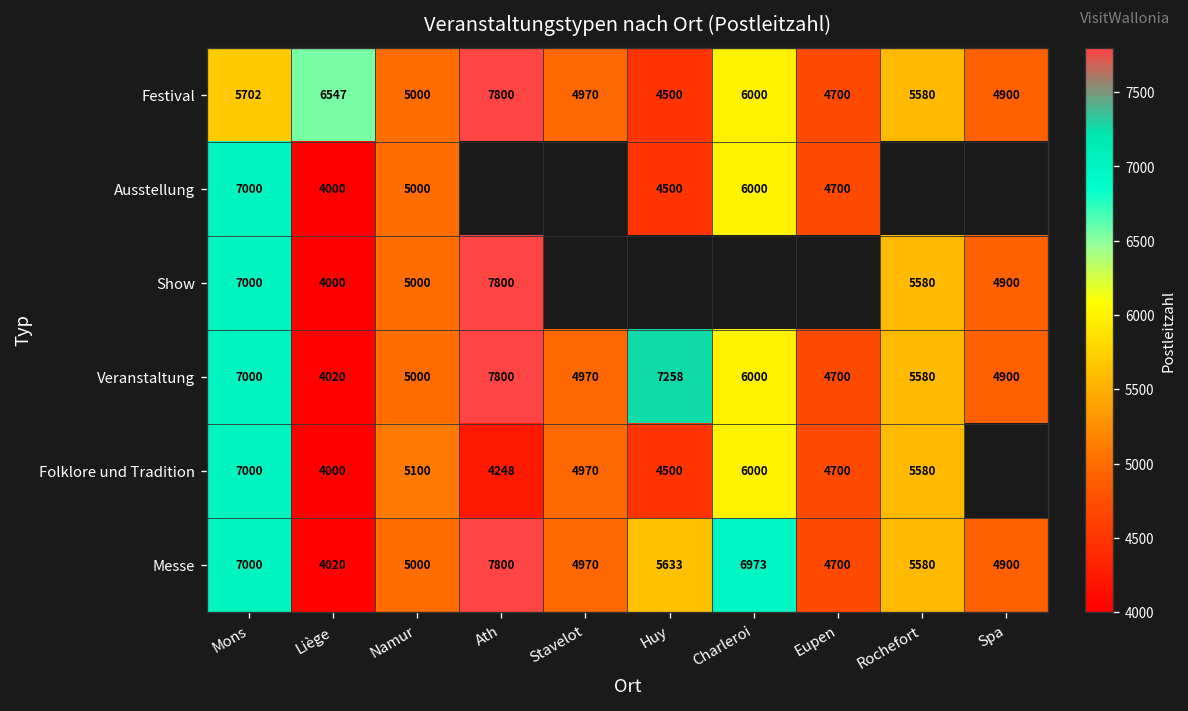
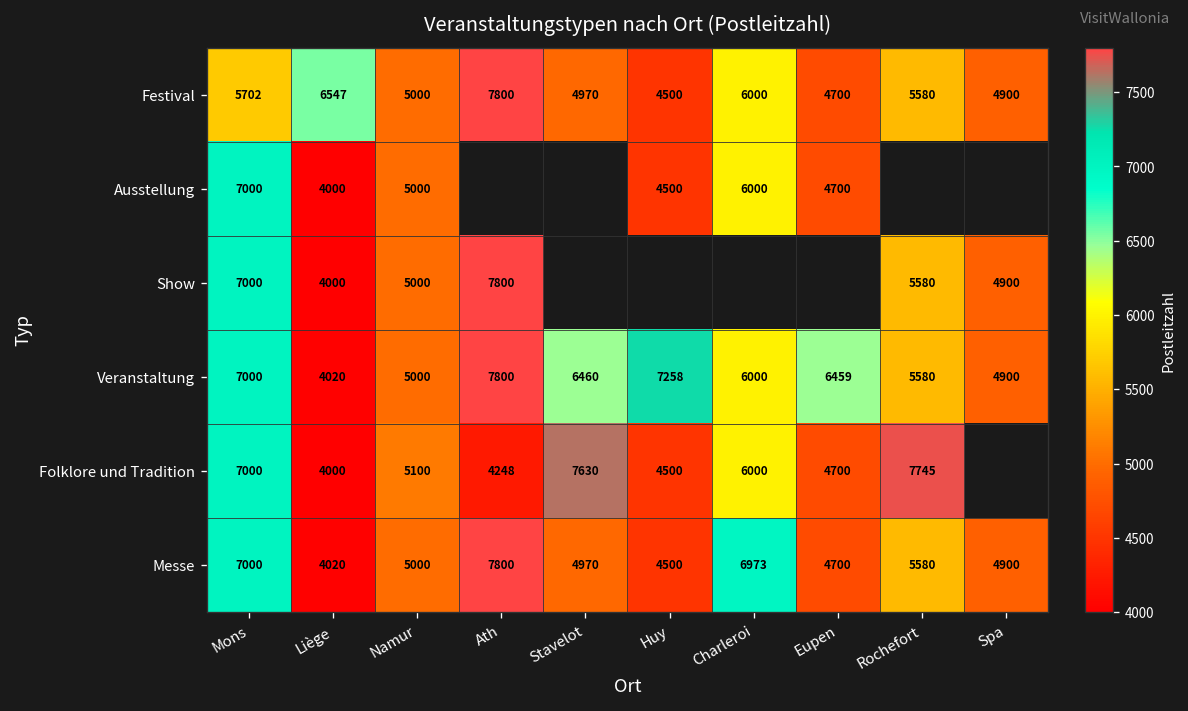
  {
    "Festival": {
      "Mons": 5702,
      "Liège": 6547,
      "Namur": 5000,
      "Ath": 7800,
      "Stavelot": 4970,
      "Huy": 4500,
      "Charleroi": 6000,
      "Eupen": 4700,
      "Rochefort": 5580,
      "Spa": 4900
    },
    "Ausstellung": {
      "Mons": 7000,
      "Liège": 4000,
      "Namur": 5000,
      "Huy": 4500,
      "Charleroi": 6000,
      "Eupen": 4700
    },
    "Show": {
      "Mons": 7000,
      "Liège": 4000,
      "Namur": 5000,
      "Ath": 7800,
      "Rochefort": 5580,
      "Spa": 4900
    },
    "Veranstaltung": {
      "Mons": 7000,
      "Liège": 4020,
      "Namur": 5000,
      "Ath": 7800,
-     "Stavelot": 4970,
+     "Stavelot": 6460,
      "Huy": 7258,
      "Charleroi": 6000,
-     "Eupen": 4700,
+     "Eupen": 6459,
      "Rochefort": 5580,
      "Spa": 4900
    },
    "Folklore und Tradition": {
      "Mons": 7000,
      "Liège": 4000,
      "Namur": 5100,
      "Ath": 4248,
-     "Stavelot": 4970,
+     "Stavelot": 7630,
      "Huy": 4500,
      "Charleroi": 6000,
      "Eupen": 4700,
-     "Rochefort": 5580
+     "Rochefort": 7745
    },
    "Messe": {
      "Mons": 7000,
      "Liège": 4020,
      "Namur": 5000,
      "Ath": 7800,
      "Stavelot": 4970,
-     "Huy": 5633,
+     "Huy": 4500,
      "Charleroi": 6973,
      "Eupen": 4700,
      "Rochefort": 5580,
      "Spa": 4900
    }
  }
